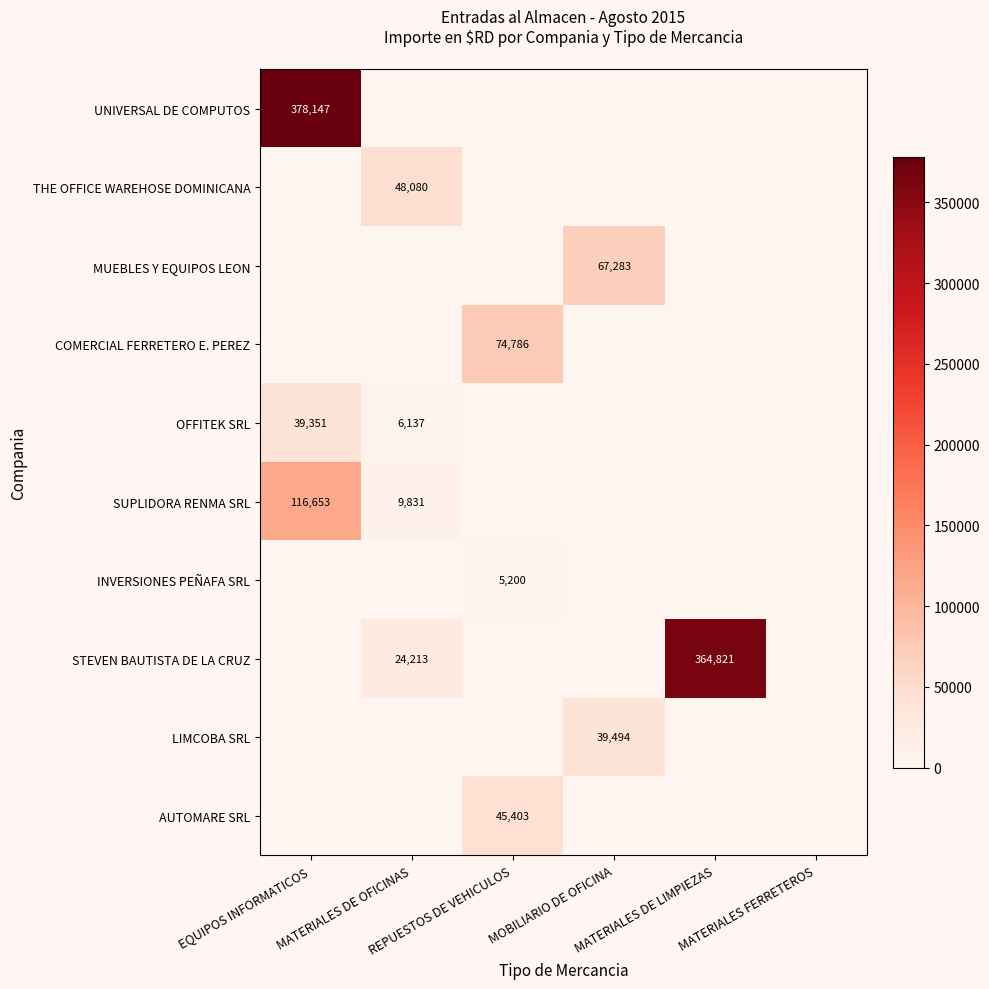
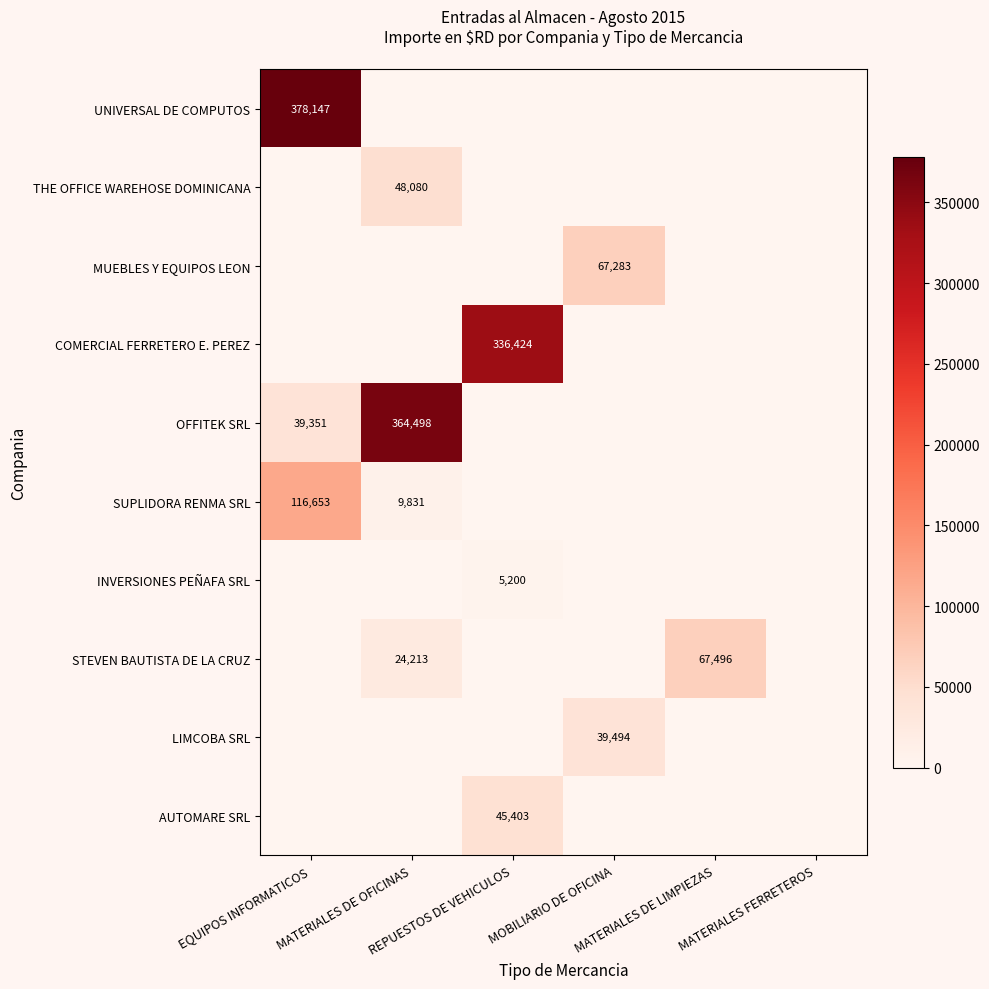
  {
    "UNIVERSAL DE COMPUTOS": {
      "EQUIPOS INFORMATICOS": "378,147"
    },
    "THE OFFICE WAREHOSE DOMINICANA": {
      "MATERIALES DE OFICINAS": "48,080"
    },
    "MUEBLES Y EQUIPOS LEON": {
      "MOBILIARIO DE OFICINA": "67,283"
    },
    "COMERCIAL FERRETERO E. PEREZ": {
-     "REPUESTOS DE VEHICULOS": "74,786"
+     "REPUESTOS DE VEHICULOS": "336,424"
    },
    "OFFITEK SRL": {
      "EQUIPOS INFORMATICOS": "39,351",
-     "MATERIALES DE OFICINAS": "6,137"
+     "MATERIALES DE OFICINAS": "364,498"
    },
    "SUPLIDORA RENMA SRL": {
      "EQUIPOS INFORMATICOS": "116,653",
      "MATERIALES DE OFICINAS": "9,831"
    },
    "INVERSIONES PEÑAFA SRL": {
      "REPUESTOS DE VEHICULOS": "5,200"
    },
    "STEVEN BAUTISTA DE LA CRUZ": {
      "MATERIALES DE OFICINAS": "24,213",
-     "MATERIALES DE LIMPIEZAS": "364,821"
+     "MATERIALES DE LIMPIEZAS": "67,496"
    },
    "LIMCOBA SRL": {
      "MOBILIARIO DE OFICINA": "39,494"
    },
    "AUTOMARE SRL": {
      "REPUESTOS DE VEHICULOS": "45,403"
    }
  }
